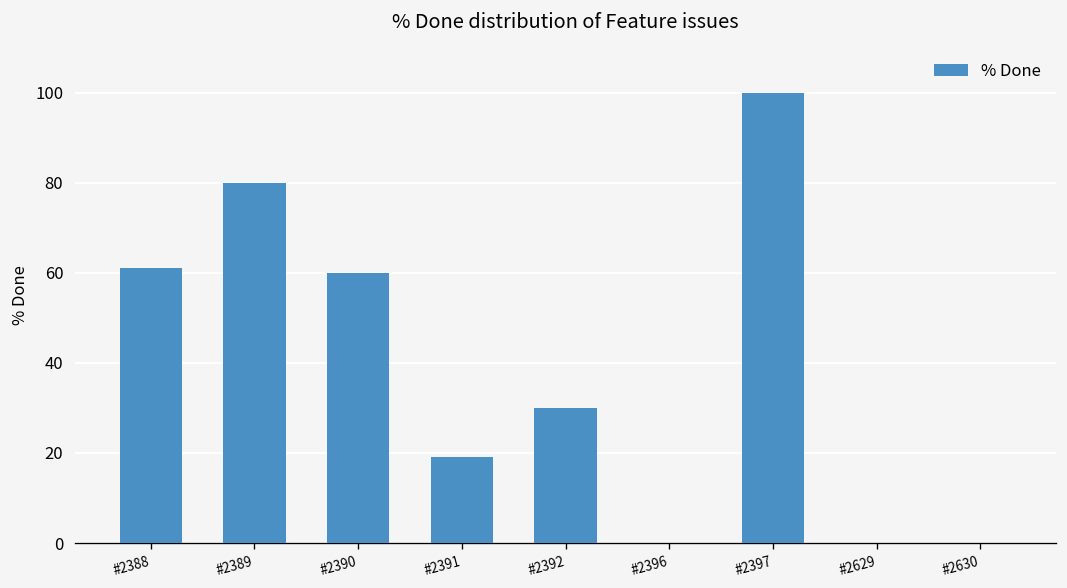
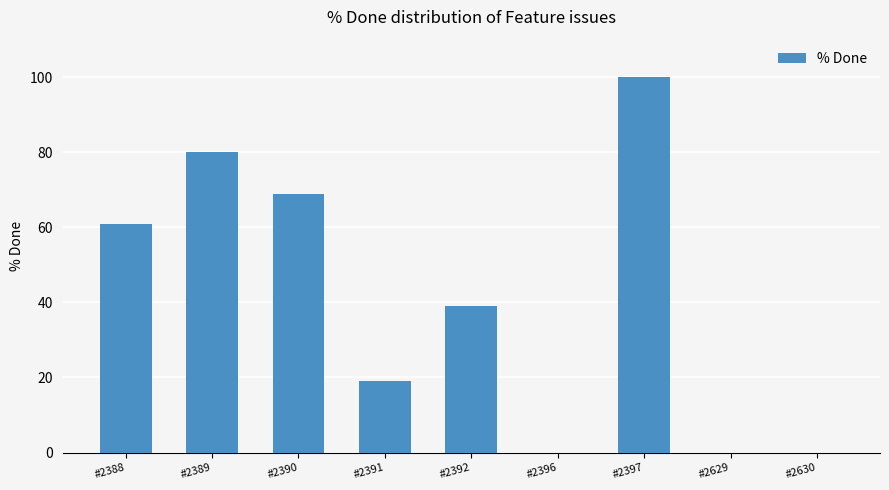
  {
    "#2388": 61,
    "#2389": 80,
-   "#2390": 60,
+   "#2390": 69,
    "#2391": 19,
-   "#2392": 30,
+   "#2392": 39,
    "#2396": 0,
    "#2397": 100,
    "#2629": 0,
    "#2630": 0
  }
